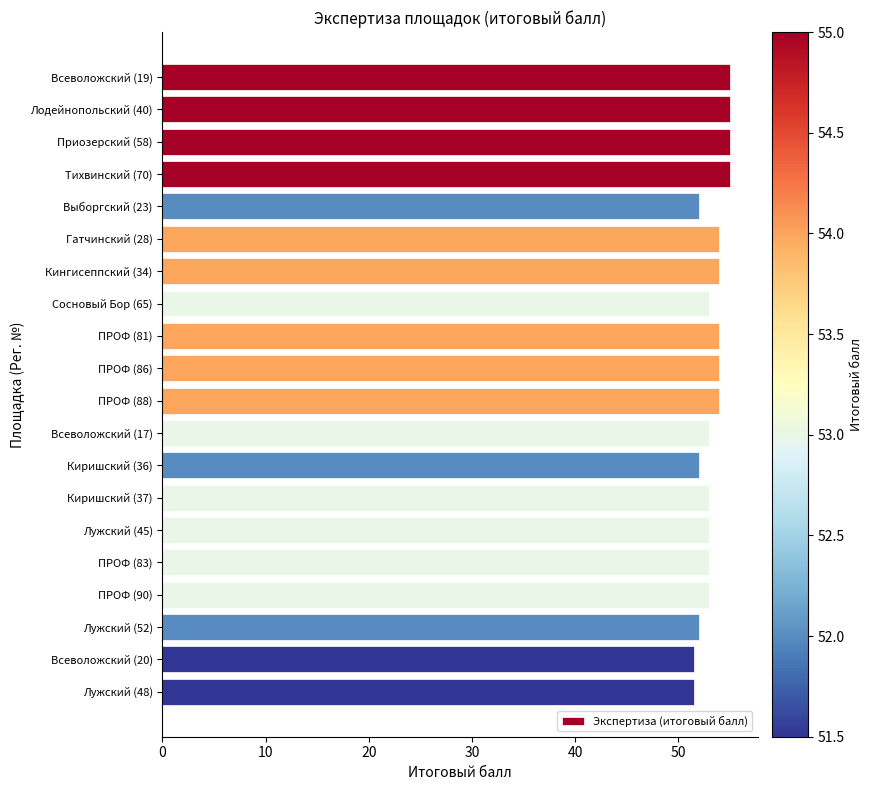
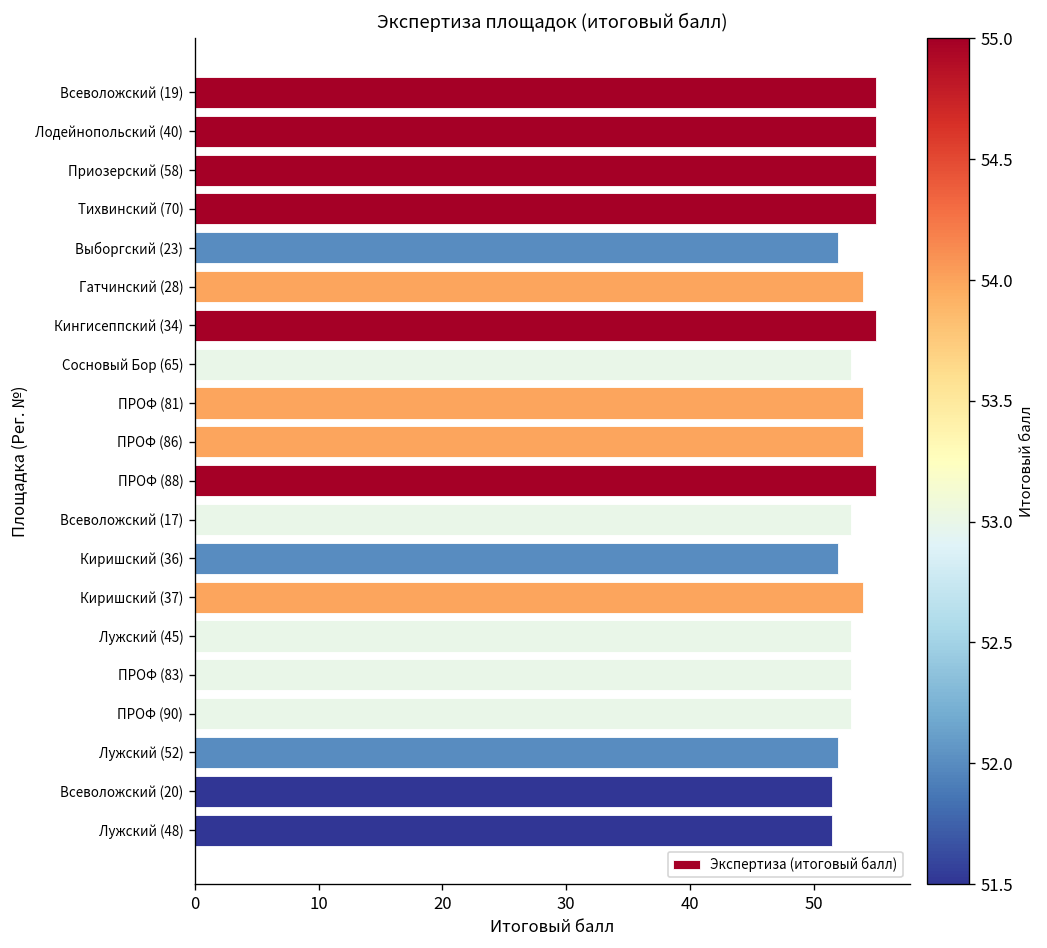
  {
    "Всеволожский (19)": 55,
    "Лодейнопольский (40)": 55,
    "Приозерский (58)": 55,
    "Тихвинский (70)": 55,
    "Выборгский (23)": 52,
    "Гатчинский (28)": 54,
-   "Кингисеппский (34)": 54,
+   "Кингисеппский (34)": 55,
    "Сосновый Бор (65)": 53,
    "ПРОФ (81)": 54,
    "ПРОФ (86)": 54,
-   "ПРОФ (88)": 54,
+   "ПРОФ (88)": 55,
    "Всеволожский (17)": 53,
    "Киришский (36)": 52,
-   "Киришский (37)": 53,
+   "Киришский (37)": 54,
    "Лужский (45)": 53,
    "ПРОФ (83)": 53,
    "ПРОФ (90)": 53,
    "Лужский (52)": 52,
    "Всеволожский (20)": 51.5,
    "Лужский (48)": 51.5
  }
